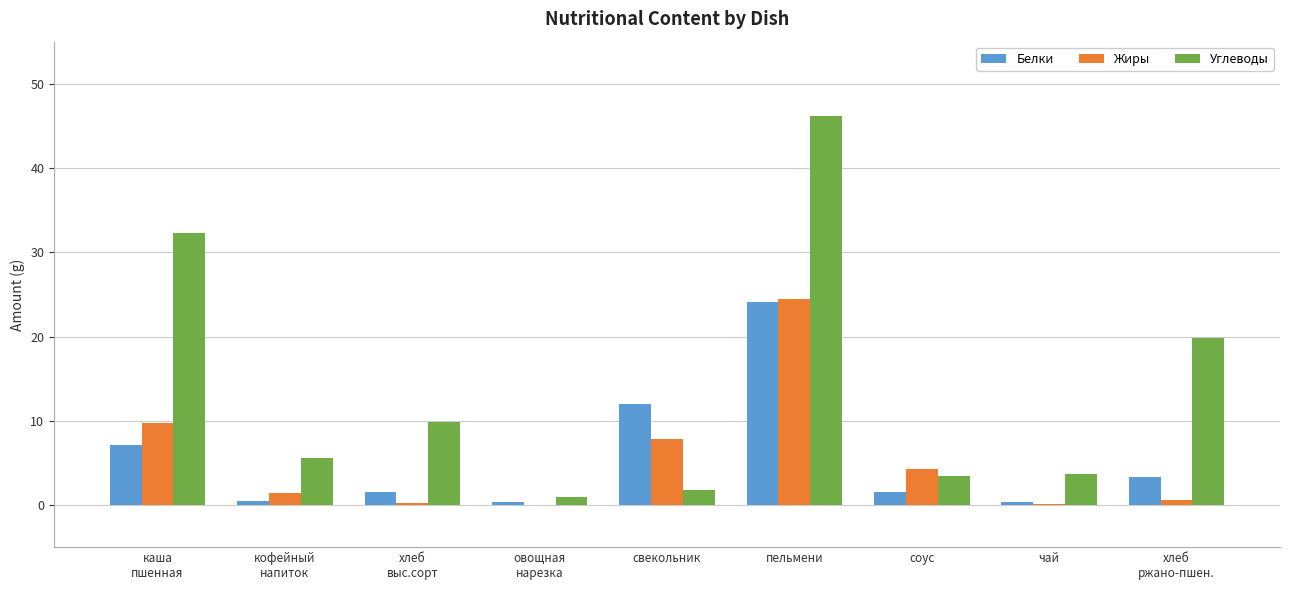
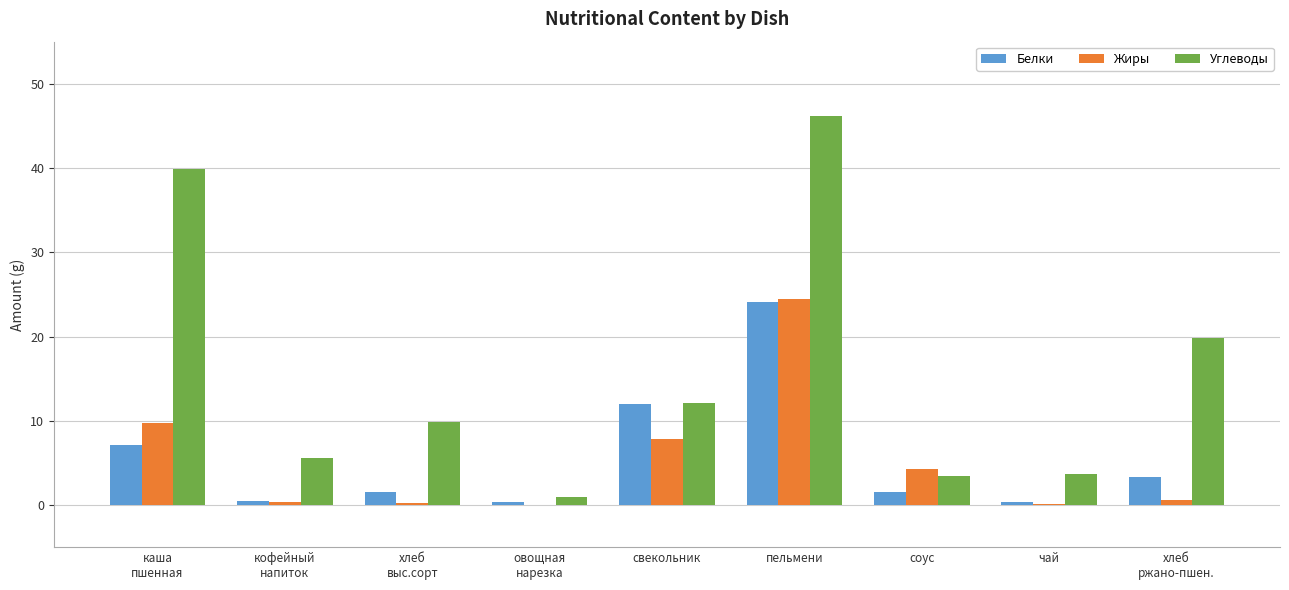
  {
    "Белки": {
      "каша пшенная": 7,
      "кофейный напиток": 1,
      "хлеб выс.сорт": 2,
      "овощная нарезка": 0,
      "свекольник": 12,
      "пельмени": 24,
      "соус": 2,
      "чай": 0,
      "хлеб ржано-пшен.": 3
    },
    "Жиры": {
      "каша пшенная": 10,
-     "кофейный напиток": 1,
+     "кофейный напиток": 0,
      "овощная нарезка": 0,
      "свекольник": 8,
      "пельмени": 25,
      "соус": 4,
      "хлеб ржано-пшен.": 1
    },
    "Углеводы": {
-     "каша пшенная": 32,
+     "каша пшенная": 40,
      "кофейный напиток": 6,
      "хлеб выс.сорт": 10,
      "овощная нарезка": 1,
-     "свекольник": 2,
+     "свекольник": 12,
      "пельмени": 46,
      "соус": 3,
      "чай": 4,
      "хлеб ржано-пшен.": 20
    }
  }
